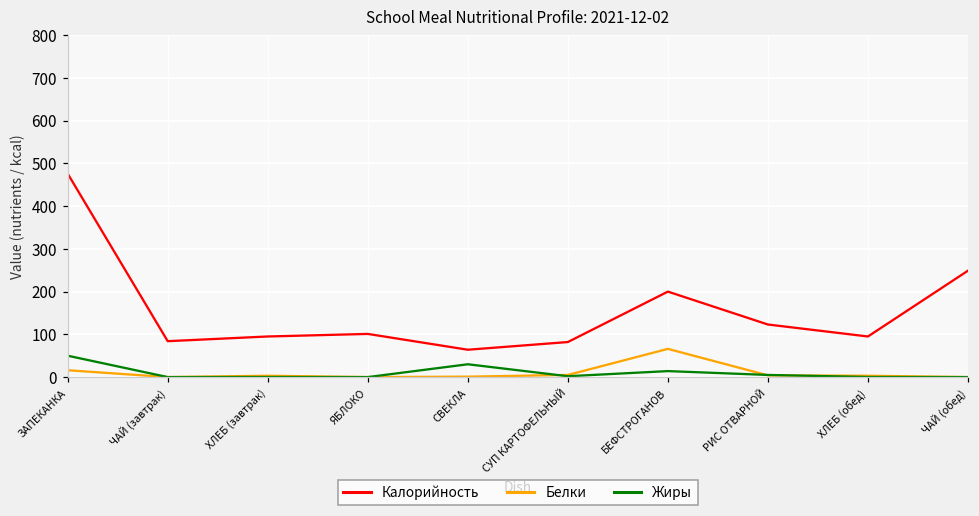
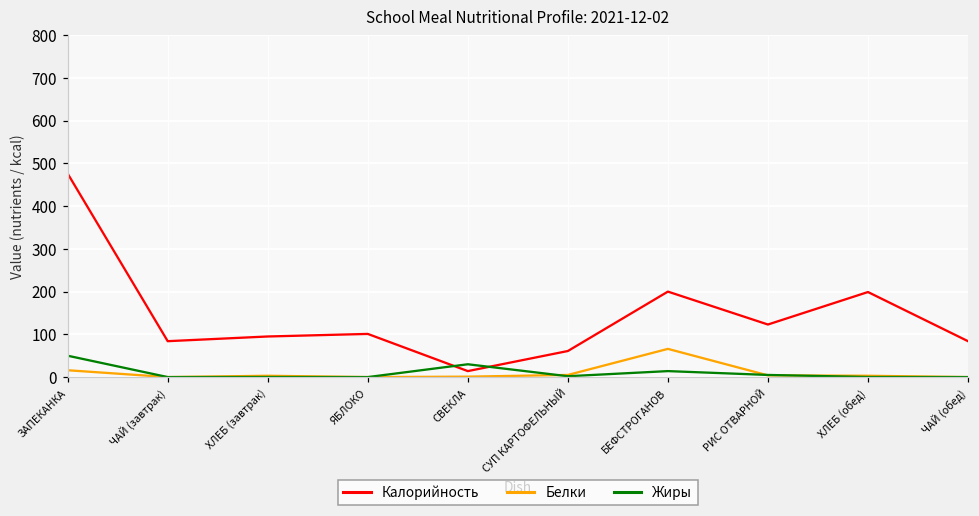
  {
    "Калорийность": {
      "ЗАПЕКАНКА": 480,
      "ЧАЙ (завтрак)": 80,
      "ХЛЕБ (завтрак)": 100,
      "ЯБЛОКО": 100,
-     "СВЕКЛА": 60,
-     "СУП КАРТОФЕЛЬНЫЙ": 80,
+     "СВЕКЛА": 10,
+     "СУП КАРТОФЕЛЬНЫЙ": 60,
      "БЕФСТРОГАНОВ": 200,
      "РИС ОТВАРНОЙ": 120,
-     "ХЛЕБ (обед)": 100,
-     "ЧАЙ (обед)": 250
+     "ХЛЕБ (обед)": 200,
+     "ЧАЙ (обед)": 80
    },
    "Белки": {
      "ЗАПЕКАНКА": 20,
      "СВЕКЛА": 0,
      "БЕФСТРОГАНОВ": 70
    },
    "Жиры": {
      "ЗАПЕКАНКА": 50,
      "СВЕКЛА": 30,
      "БЕФСТРОГАНОВ": 10
    }
  }
